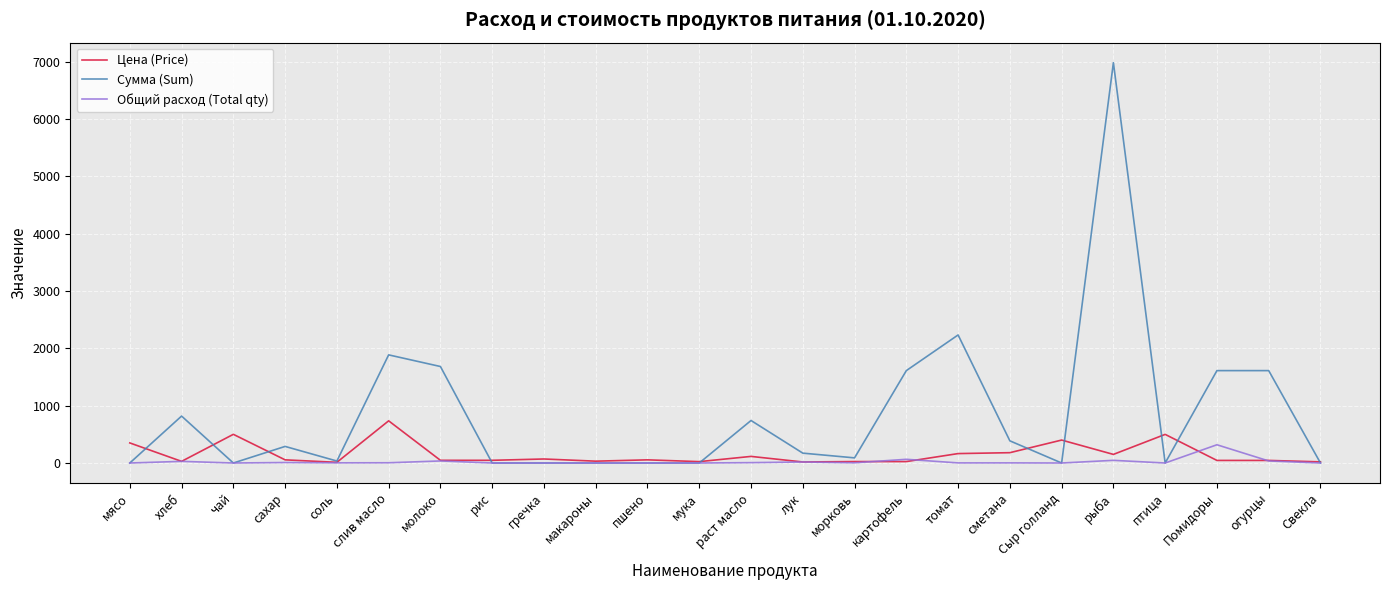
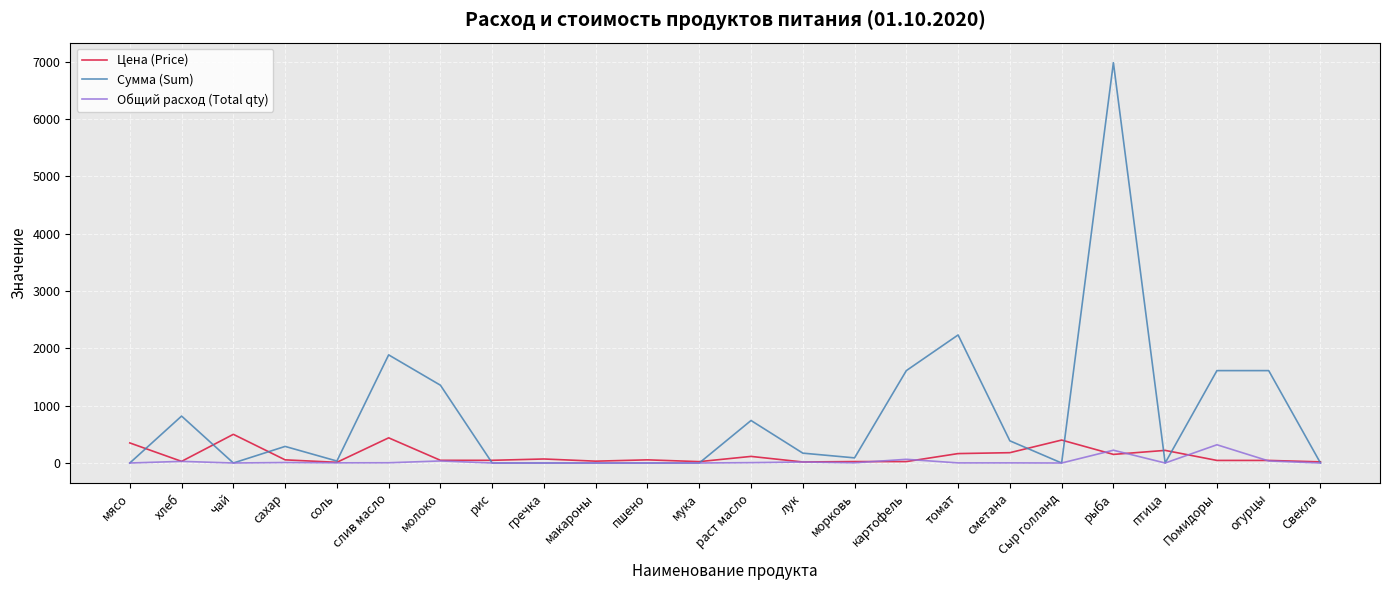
  {
    "Цена (Price)": {
      "мясо": 400,
      "чай": 500,
      "сахар": 100,
-     "слив масло": 700,
+     "слив масло": 400,
      "рис": 0,
      "гречка": 100,
      "пшено": 100,
      "раст масло": 100,
      "томат": 200,
      "сметана": 200,
      "Сыр голланд": 400,
      "рыба": 200,
-     "птица": 500,
+     "птица": 200,
      "Помидоры": 0
    },
    "Сумма (Sum)": {
      "хлеб": 800,
      "сахар": 300,
      "слив масло": 1900,
-     "молоко": 1700,
+     "молоко": 1400,
      "раст масло": 700,
      "лук": 200,
      "морковь": 100,
      "картофель": 1600,
      "томат": 2200,
      "сметана": 400,
      "рыба": 7000,
      "Помидоры": 1600,
      "огурцы": 1600
    },
    "Общий расход (Total qty)": {
      "сахар": 0,
      "слив масло": 0,
      "раст масло": 0,
      "томат": 0,
      "сметана": 0,
-     "рыба": 0,
+     "рыба": 200,
      "Помидоры": 300
    }
  }
